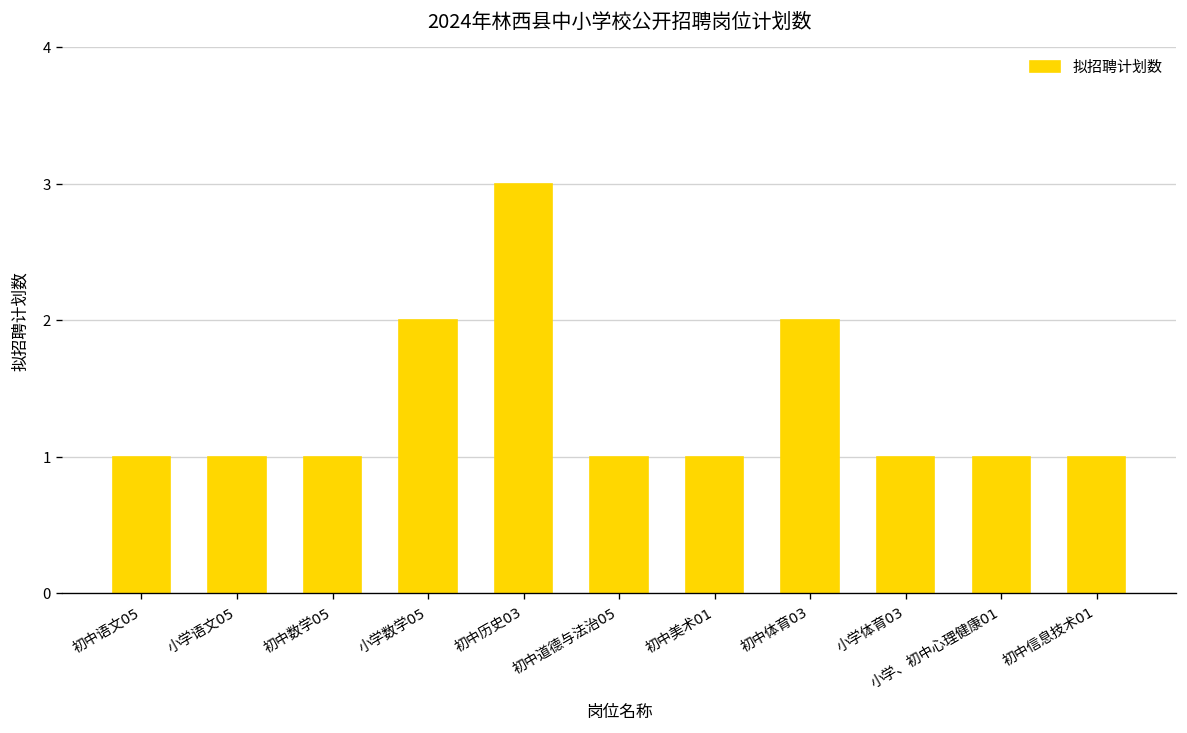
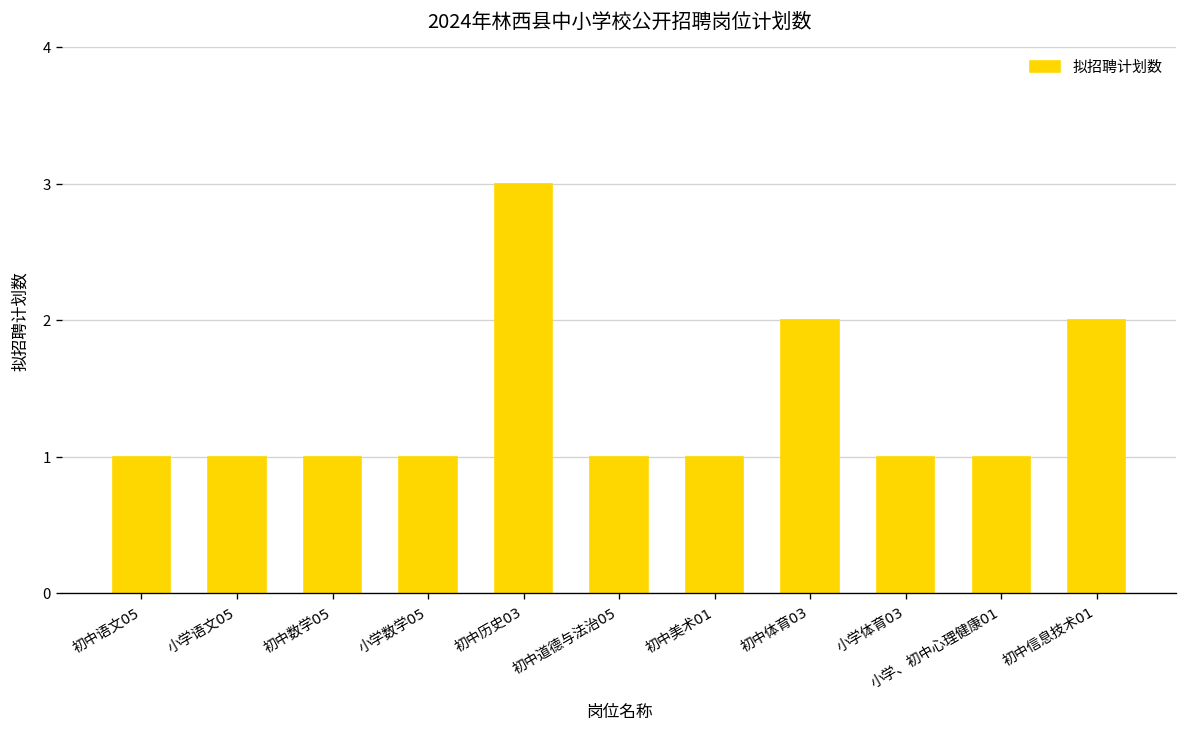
  {
    "初中语文05": 1,
    "小学语文05": 1,
    "初中数学05": 1,
-   "小学数学05": 2,
+   "小学数学05": 1,
    "初中历史03": 3,
    "初中道德与法治05": 1,
    "初中美术01": 1,
    "初中体育03": 2,
    "小学体育03": 1,
    "小学、初中心理健康01": 1,
-   "初中信息技术01": 1
+   "初中信息技术01": 2
  }
